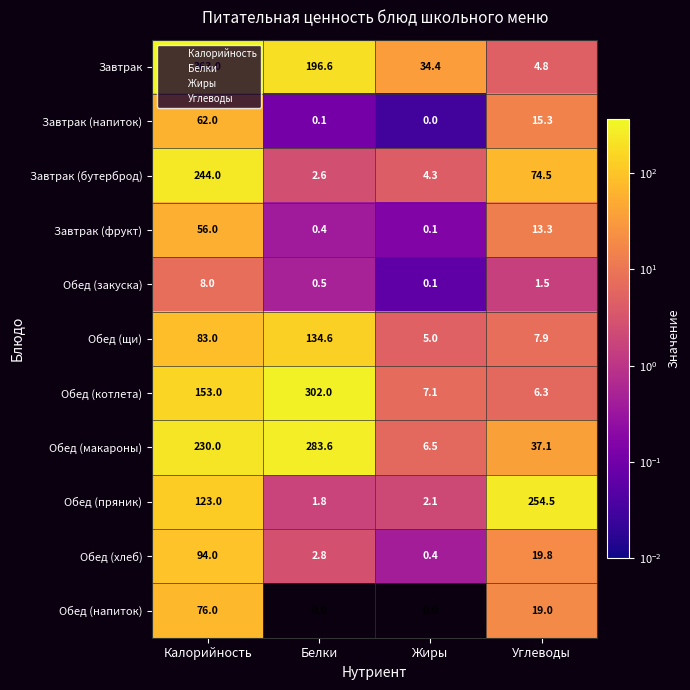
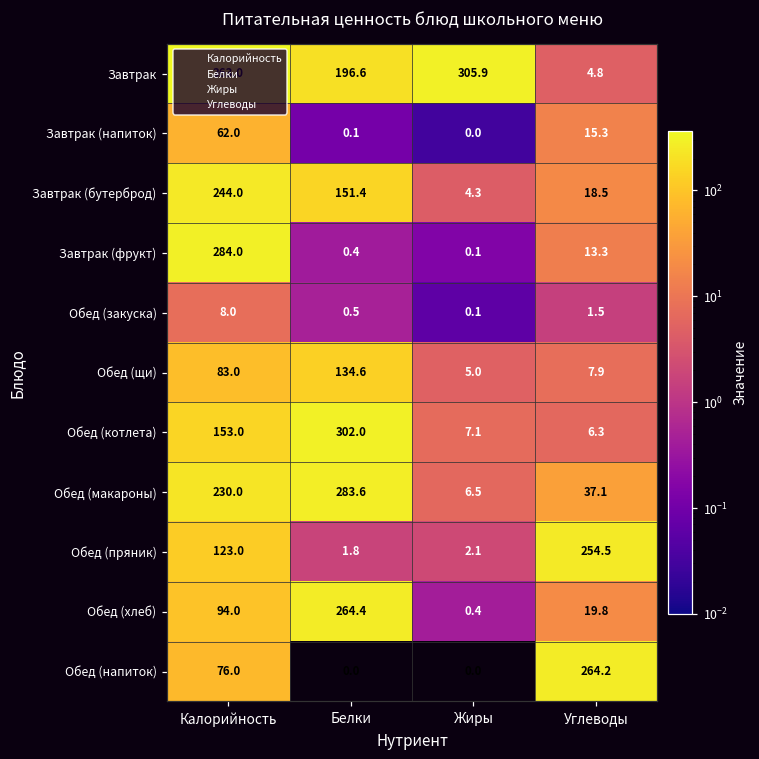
  {
    "Завтрак": {
      "Белки": 196.6,
-     "Жиры": 34.4,
+     "Жиры": 305.9,
      "Углеводы": 4.8
    },
    "Завтрак (напиток)": {
      "Калорийность": 62.0,
      "Белки": 0.1,
      "Жиры": 0.0,
      "Углеводы": 15.3
    },
    "Завтрак (бутерброд)": {
      "Калорийность": 244.0,
-     "Белки": 2.6,
+     "Белки": 151.4,
      "Жиры": 4.3,
-     "Углеводы": 74.5
+     "Углеводы": 18.5
    },
    "Завтрак (фрукт)": {
-     "Калорийность": 56.0,
+     "Калорийность": 284.0,
      "Белки": 0.4,
      "Жиры": 0.1,
      "Углеводы": 13.3
    },
    "Обед (закуска)": {
      "Калорийность": 8.0,
      "Белки": 0.5,
      "Жиры": 0.1,
      "Углеводы": 1.5
    },
    "Обед (щи)": {
      "Калорийность": 83.0,
      "Белки": 134.6,
      "Жиры": 5.0,
      "Углеводы": 7.9
    },
    "Обед (котлета)": {
      "Калорийность": 153.0,
      "Белки": 302.0,
      "Жиры": 7.1,
      "Углеводы": 6.3
    },
    "Обед (макароны)": {
      "Калорийность": 230.0,
      "Белки": 283.6,
      "Жиры": 6.5,
      "Углеводы": 37.1
    },
    "Обед (пряник)": {
      "Калорийность": 123.0,
      "Белки": 1.8,
      "Жиры": 2.1,
      "Углеводы": 254.5
    },
    "Обед (хлеб)": {
      "Калорийность": 94.0,
-     "Белки": 2.8,
+     "Белки": 264.4,
      "Жиры": 0.4,
      "Углеводы": 19.8
    },
    "Обед (напиток)": {
      "Калорийность": 76.0,
-     "Углеводы": 19.0
+     "Углеводы": 264.2
    }
  }
